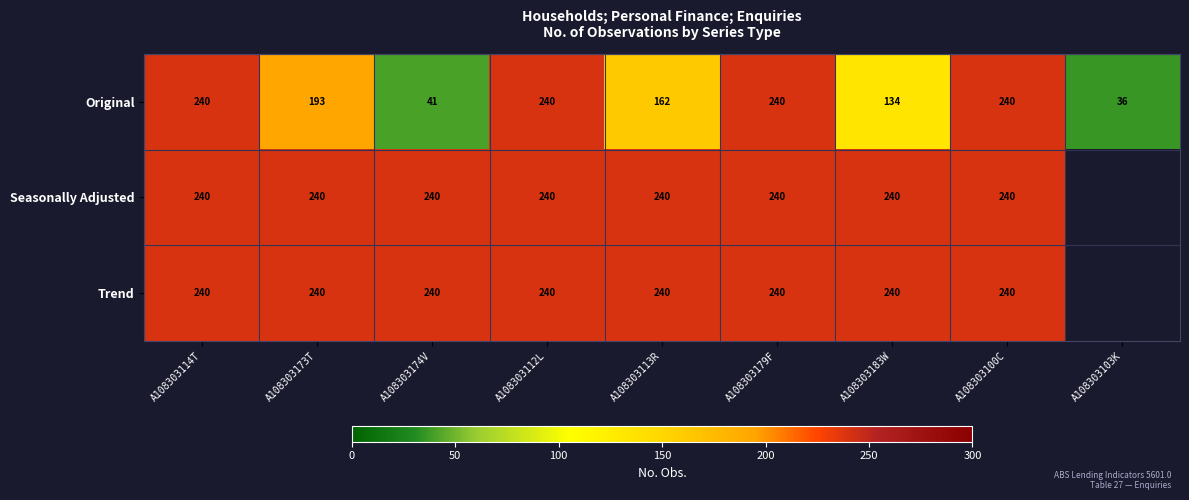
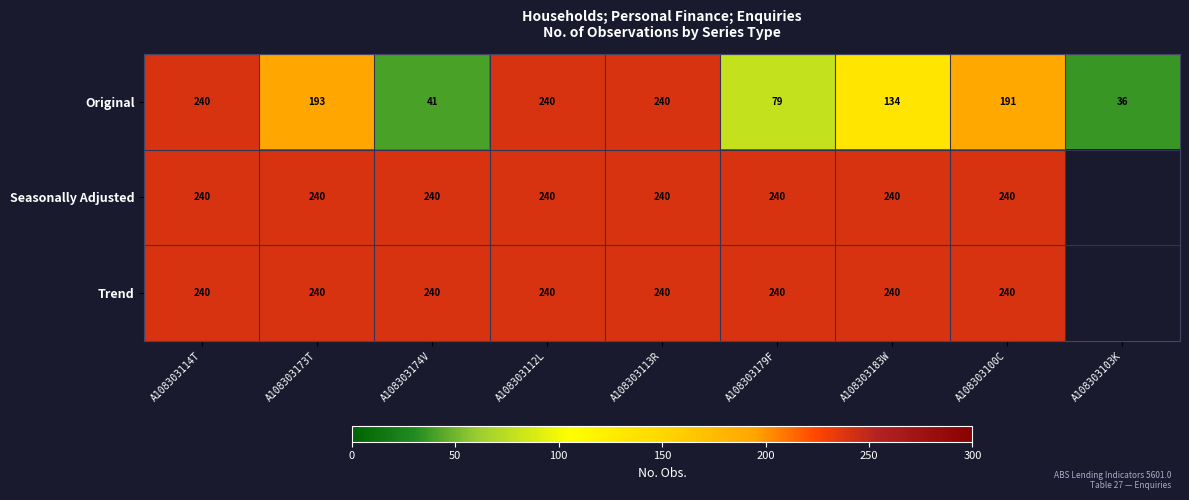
  {
    "Original": {
      "A108303114T": 240,
      "A108303173T": 193,
      "A108303174V": 41,
      "A108303112L": 240,
-     "A108303113R": 162,
-     "A108303179F": 240,
+     "A108303113R": 240,
+     "A108303179F": 79,
      "A108303183W": 134,
-     "A108303100C": 240,
+     "A108303100C": 191,
      "A108303103K": 36
    },
    "Seasonally Adjusted": {
      "A108303114T": 240,
      "A108303173T": 240,
      "A108303174V": 240,
      "A108303112L": 240,
      "A108303113R": 240,
      "A108303179F": 240,
      "A108303183W": 240,
      "A108303100C": 240
    },
    "Trend": {
      "A108303114T": 240,
      "A108303173T": 240,
      "A108303174V": 240,
      "A108303112L": 240,
      "A108303113R": 240,
      "A108303179F": 240,
      "A108303183W": 240,
      "A108303100C": 240
    }
  }
